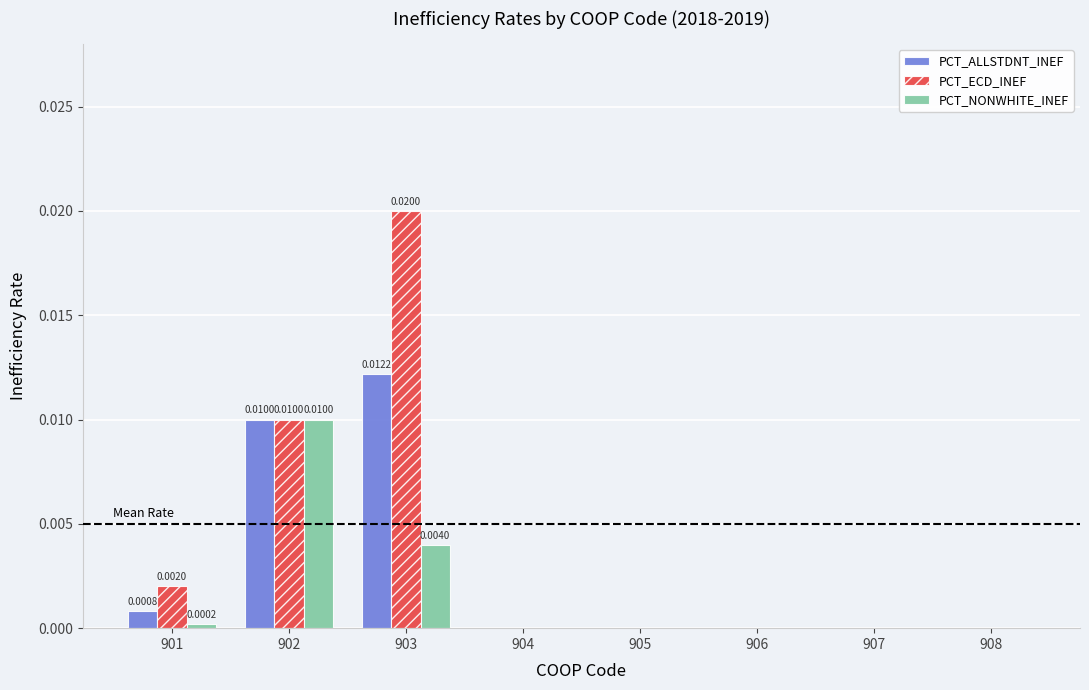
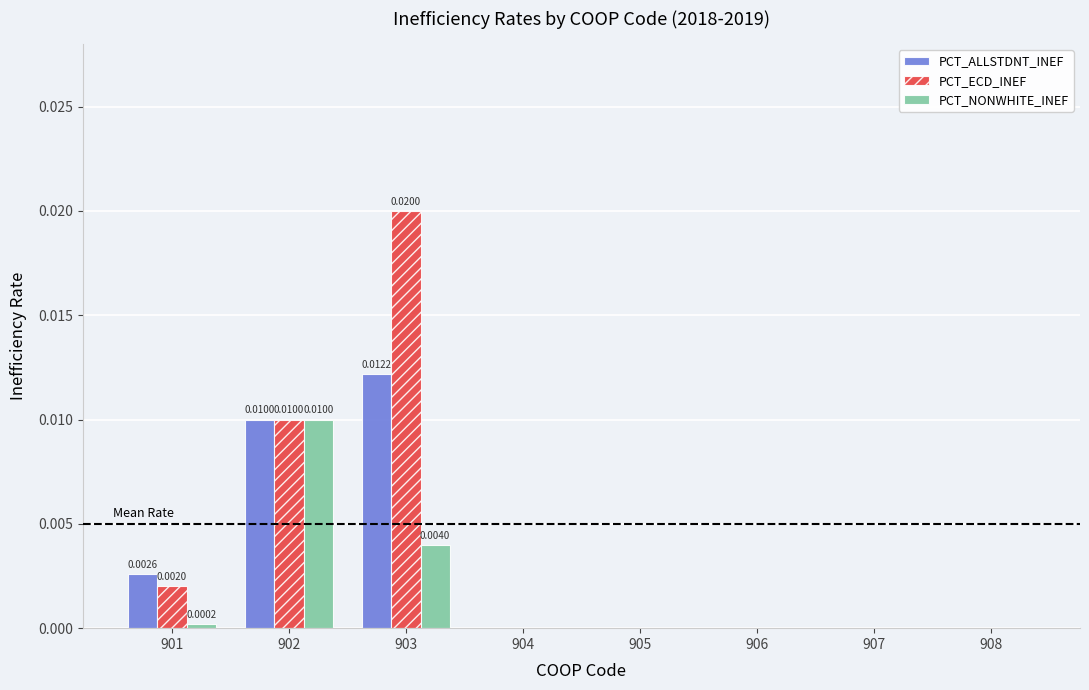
  {
    "PCT_ALLSTDNT_INEF": {
-     "901": 0.0008,
+     "901": 0.0026,
      "902": 0.0100,
      "903": 0.0122
    },
    "PCT_ECD_INEF": {
      "901": 0.0020,
      "902": 0.0100,
      "903": 0.0200
    },
    "PCT_NONWHITE_INEF": {
      "901": 0.0002,
      "902": 0.0100,
      "903": 0.0040
    }
  }
